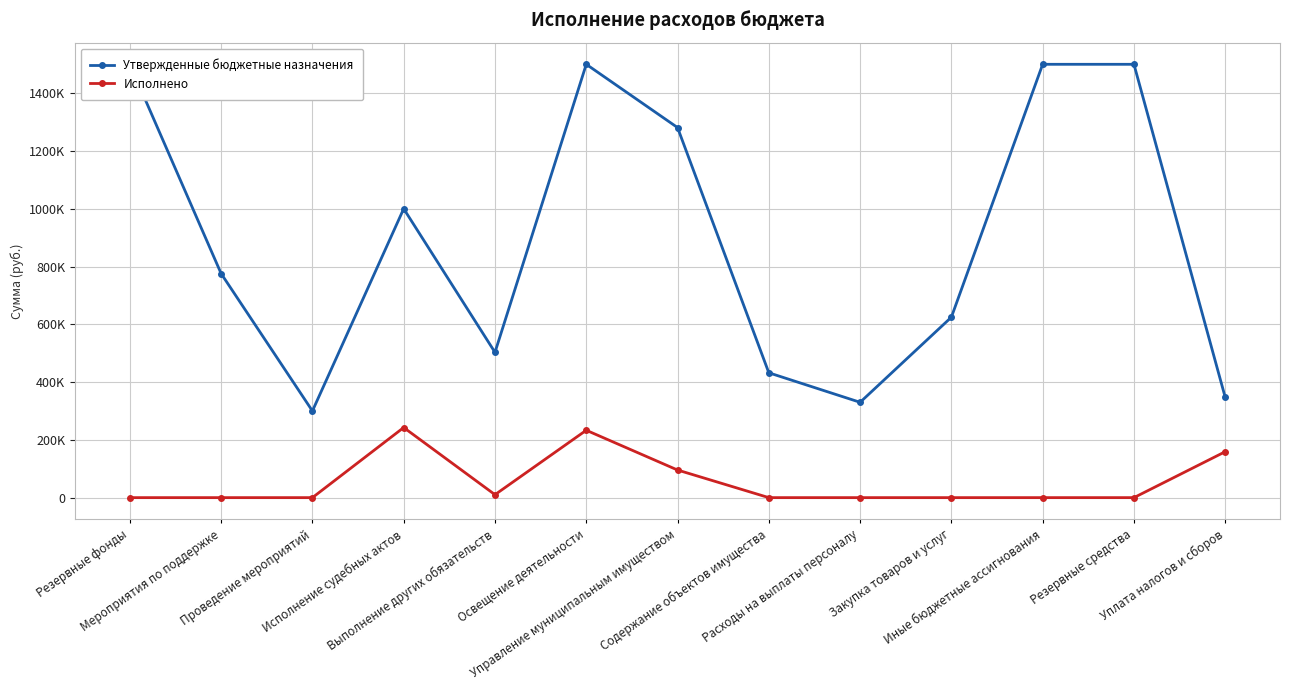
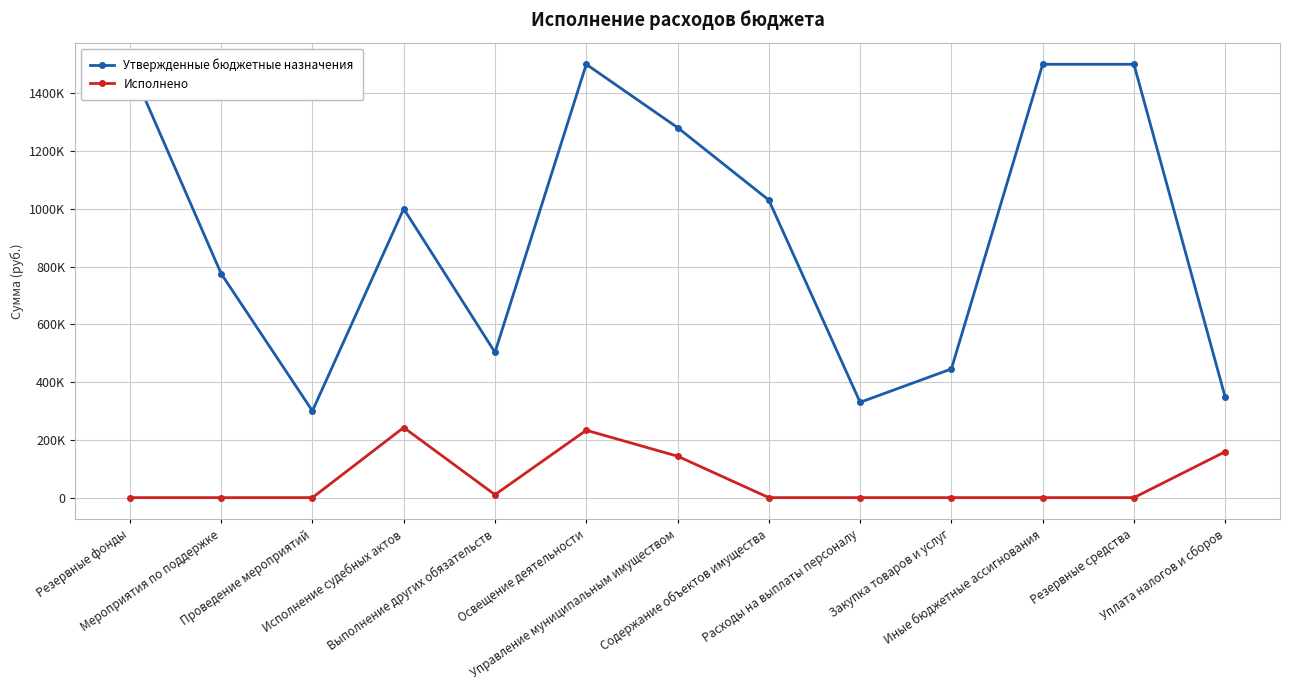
  {
    "Утвержденные бюджетные назначения": {
      "Мероприятия по поддержке": 780000,
      "Проведение мероприятий": 300000,
      "Исполнение судебных актов": 1000000,
      "Выполнение других обязательств": 500000,
      "Освещение деятельности": 1500000,
      "Управление муниципальным имуществом": 1280000,
-     "Содержание объектов имущества": 430000,
+     "Содержание объектов имущества": 1030000,
      "Расходы на выплаты персоналу": 330000,
-     "Закупка товаров и услуг": 620000,
+     "Закупка товаров и услуг": 450000,
      "Иные бюджетные ассигнования": 1500000,
      "Резервные средства": 1500000,
      "Уплата налогов и сборов": 350000
    },
    "Исполнено": {
      "Резервные фонды": 0,
      "Мероприятия по поддержке": 0,
      "Проведение мероприятий": 0,
      "Исполнение судебных актов": 240000,
      "Выполнение других обязательств": 10000,
      "Освещение деятельности": 230000,
-     "Управление муниципальным имуществом": 100000,
+     "Управление муниципальным имуществом": 140000,
      "Содержание объектов имущества": 0,
      "Расходы на выплаты персоналу": 0,
      "Закупка товаров и услуг": 0,
      "Иные бюджетные ассигнования": 0,
      "Резервные средства": 0,
      "Уплата налогов и сборов": 160000
    }
  }
